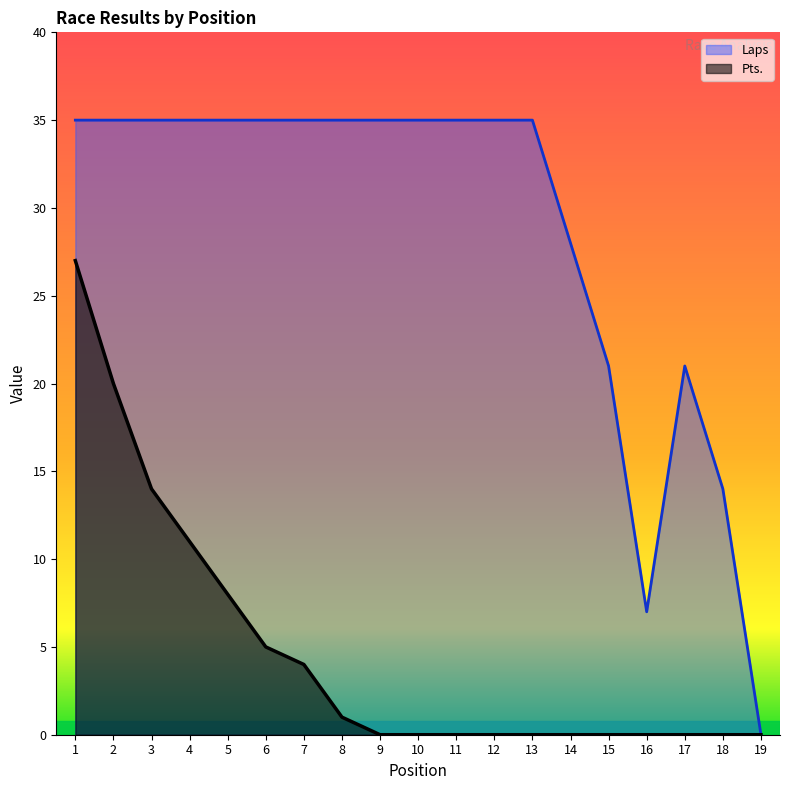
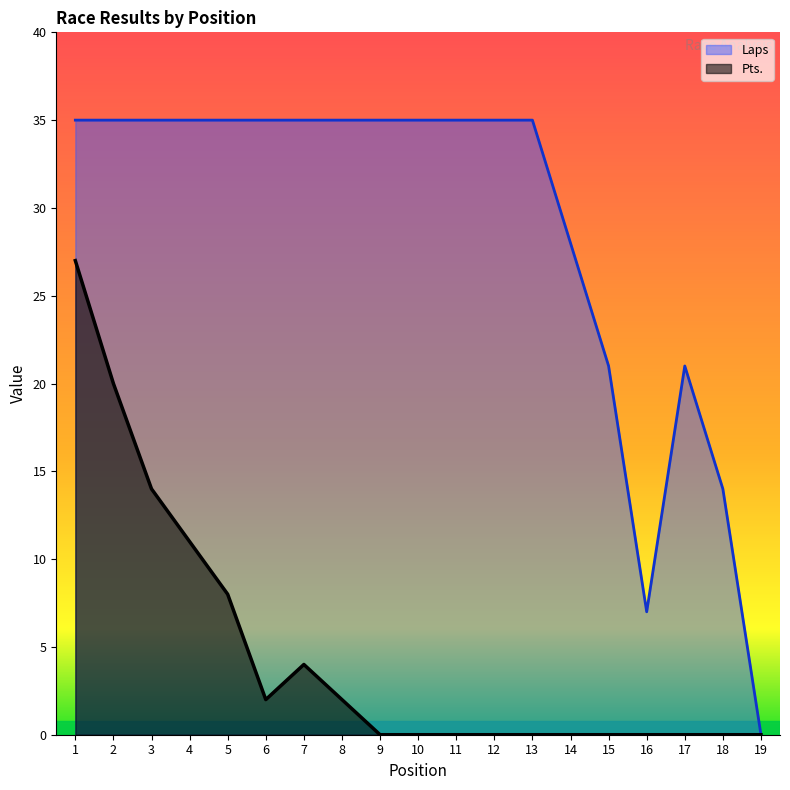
  {
    "Laps": {
      "1": 35,
      "2": 35,
      "3": 35,
      "4": 35,
      "5": 35,
      "6": 35,
      "7": 35,
      "8": 35,
      "9": 35,
      "10": 35,
      "11": 35,
      "12": 35,
      "13": 35,
      "14": 28,
      "15": 21,
      "16": 7,
      "17": 21,
      "18": 14
    },
    "Pts.": {
      "1": 27,
      "2": 20,
      "3": 14,
      "4": 11,
      "5": 8,
-     "6": 5,
+     "6": 2,
      "7": 4,
-     "8": 1
+     "8": 2
    }
  }
